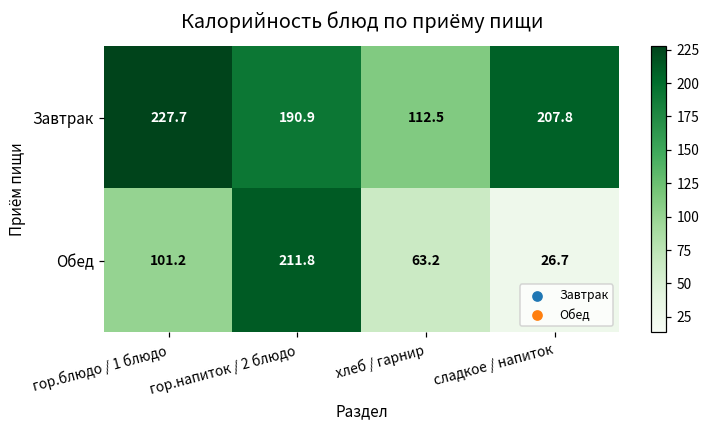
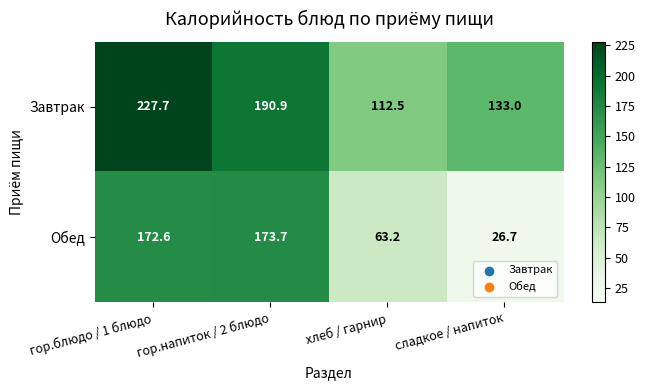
  {
    "Завтрак": {
      "гор.блюдо / 1 блюдо": 227.7,
      "гор.напиток / 2 блюдо": 190.9,
      "хлеб / гарнир": 112.5,
-     "сладкое / напиток": 207.8
+     "сладкое / напиток": 133.0
    },
    "Обед": {
-     "гор.блюдо / 1 блюдо": 101.2,
-     "гор.напиток / 2 блюдо": 211.8,
+     "гор.блюдо / 1 блюдо": 172.6,
+     "гор.напиток / 2 блюдо": 173.7,
      "хлеб / гарнир": 63.2,
      "сладкое / напиток": 26.7
    }
  }
